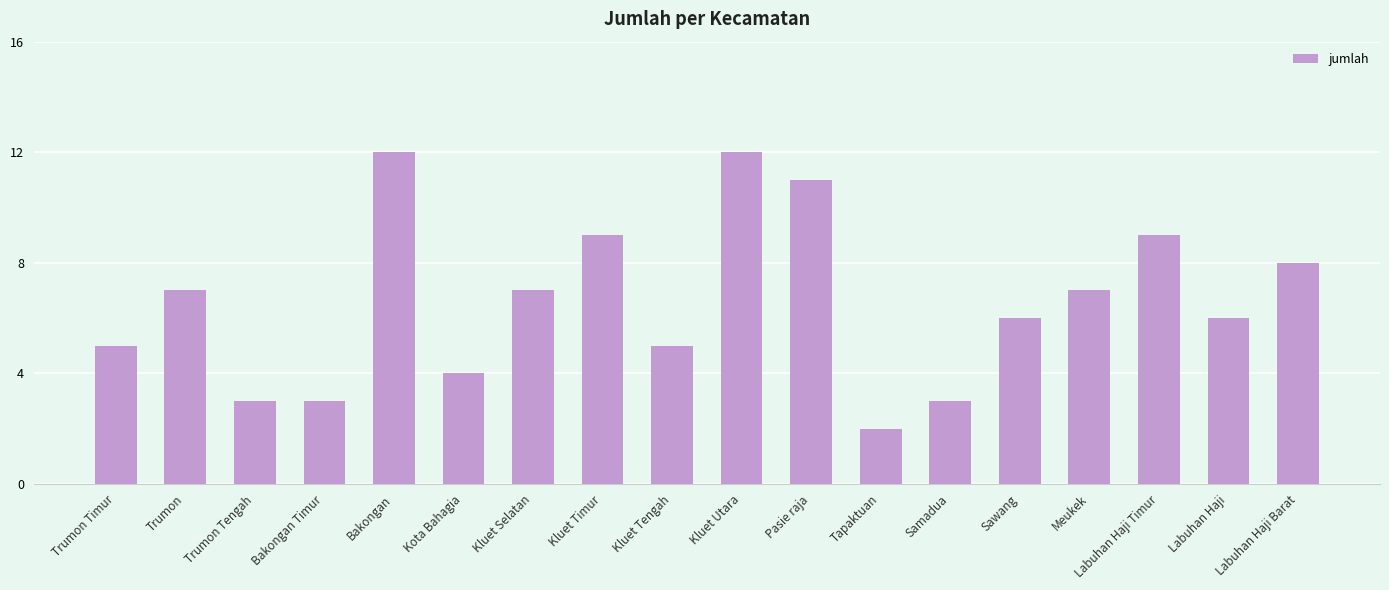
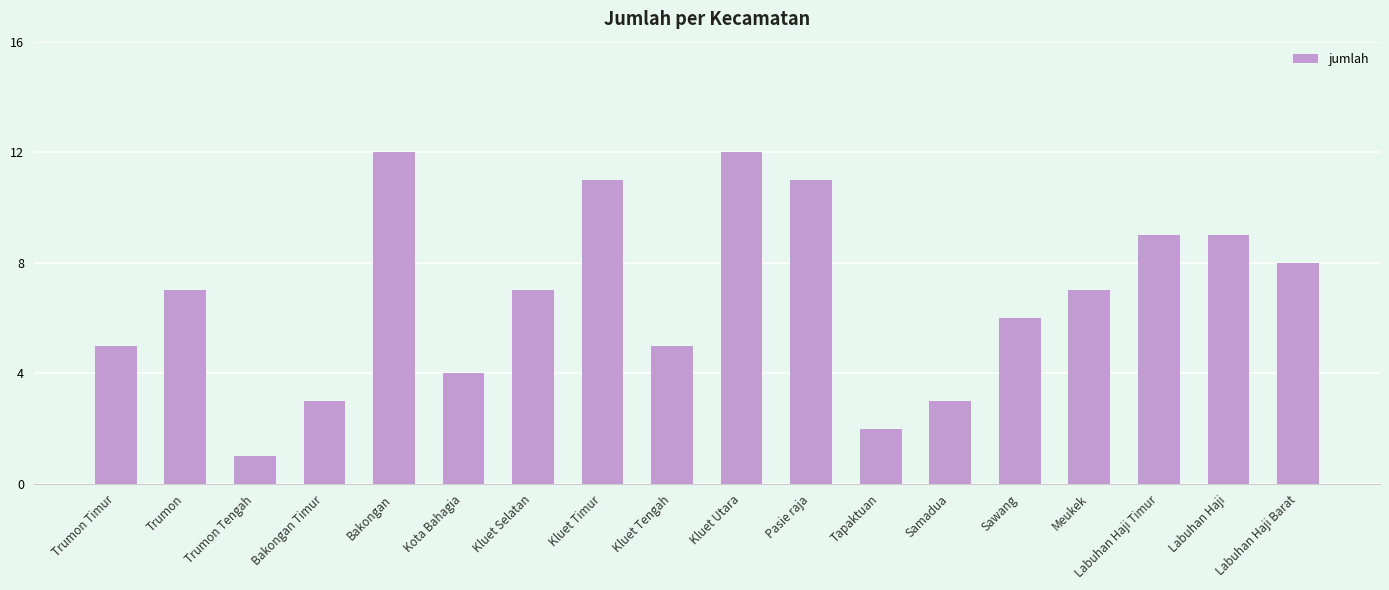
  {
    "Trumon Timur": 5,
    "Trumon": 7,
-   "Trumon Tengah": 3,
+   "Trumon Tengah": 1,
    "Bakongan Timur": 3,
    "Bakongan": 12,
    "Kota Bahagia": 4,
    "Kluet Selatan": 7,
-   "Kluet Timur": 9,
+   "Kluet Timur": 11,
    "Kluet Tengah": 5,
    "Kluet Utara": 12,
    "Pasie raja": 11,
    "Tapaktuan": 2,
    "Samadua": 3,
    "Sawang": 6,
    "Meukek": 7,
    "Labuhan Haji Timur": 9,
-   "Labuhan Haji": 6,
+   "Labuhan Haji": 9,
    "Labuhan Haji Barat": 8
  }
